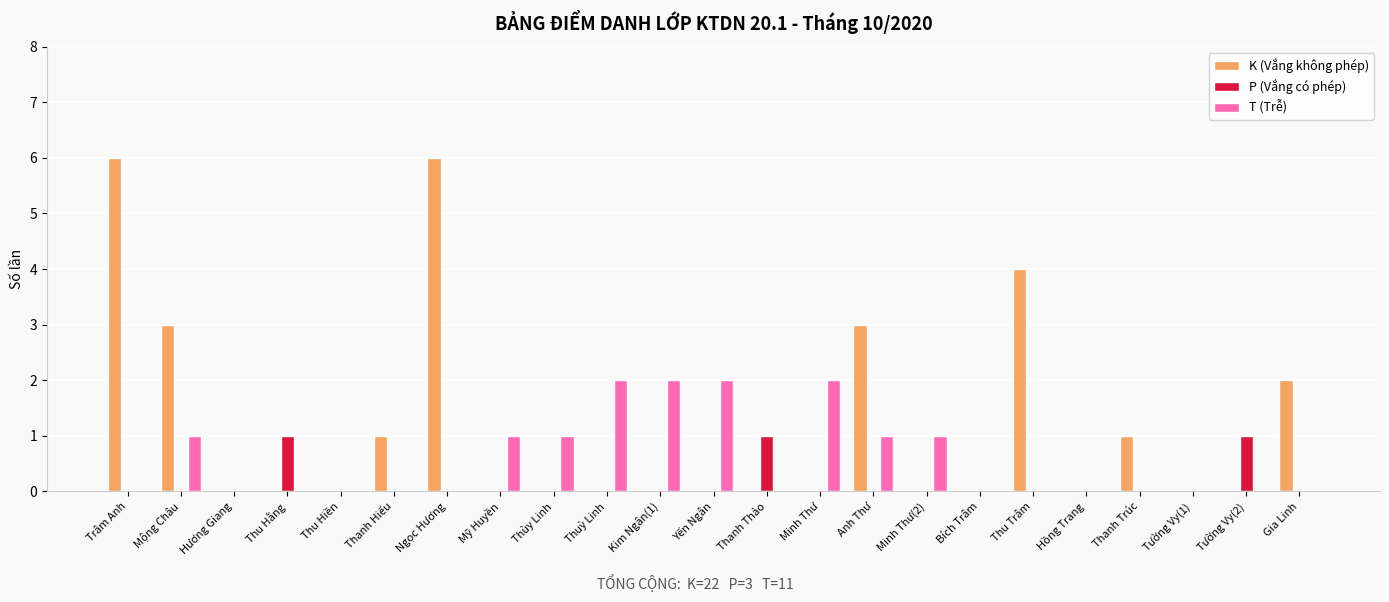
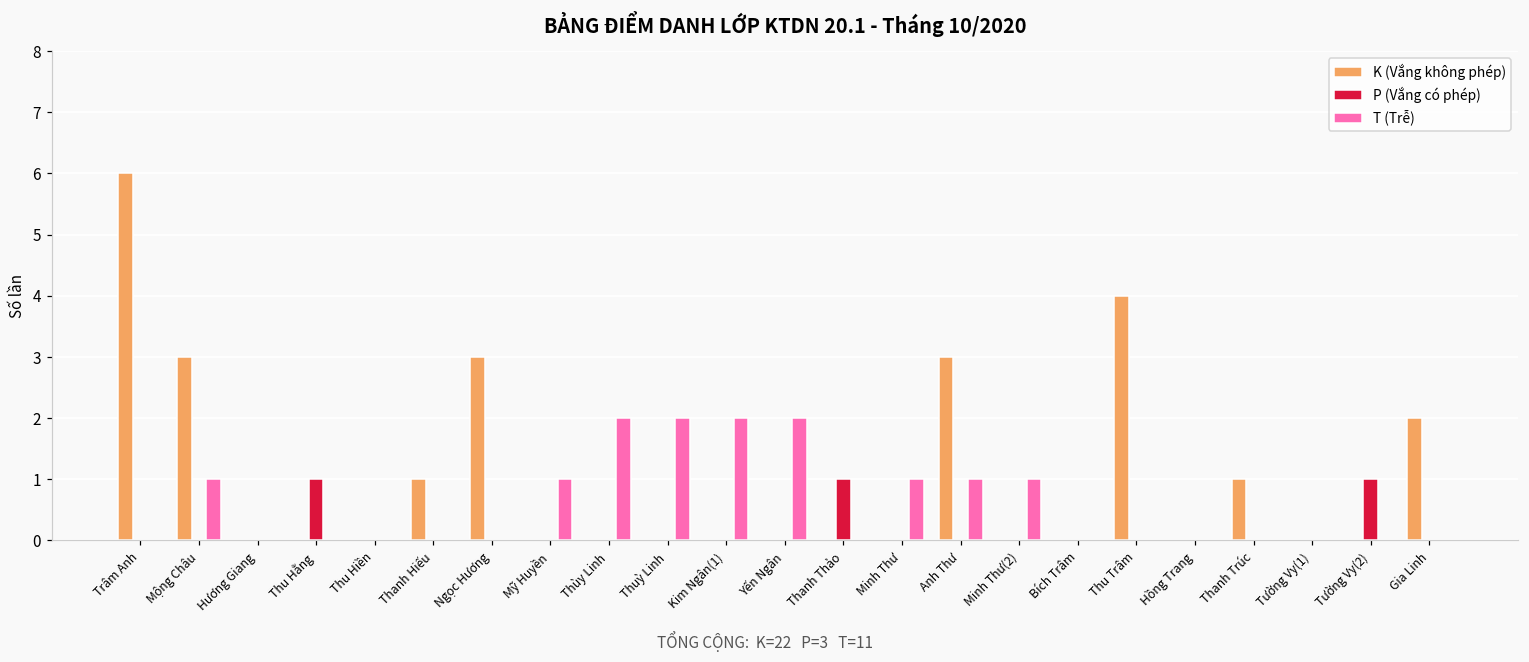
  {
    "K (Vắng không phép)": {
      "Trâm Anh": 6,
      "Mộng Châu": 3,
      "Hương Giang": 0,
      "Thu Hằng": 0,
      "Thu Hiền": 0,
      "Thanh Hiếu": 1,
-     "Ngọc Hương": 6,
+     "Ngọc Hương": 3,
      "Mỹ Huyền": 0,
      "Thùy Linh": 0,
      "Thuỳ Linh": 0,
      "Kim Ngân(1)": 0,
      "Yến Ngân": 0,
      "Thanh Thảo": 0,
      "Minh Thư": 0,
      "Anh Thư": 3,
      "Minh Thư(2)": 0,
      "Bích Trâm": 0,
      "Thu Trâm": 4,
      "Hồng Trang": 0,
      "Thanh Trúc": 1,
      "Tường Vy(1)": 0,
      "Tường Vy(2)": 0,
      "Gia Linh": 2
    },
    "P (Vắng có phép)": {
      "Trâm Anh": 0,
      "Mộng Châu": 0,
      "Hương Giang": 0,
      "Thu Hằng": 1,
      "Thu Hiền": 0,
      "Thanh Hiếu": 0,
      "Ngọc Hương": 0,
      "Mỹ Huyền": 0,
      "Thùy Linh": 0,
      "Thuỳ Linh": 0,
      "Kim Ngân(1)": 0,
      "Yến Ngân": 0,
      "Thanh Thảo": 1,
      "Minh Thư": 0,
      "Anh Thư": 0,
      "Minh Thư(2)": 0,
      "Bích Trâm": 0,
      "Thu Trâm": 0,
      "Hồng Trang": 0,
      "Thanh Trúc": 0,
      "Tường Vy(1)": 0,
      "Tường Vy(2)": 1,
      "Gia Linh": 0
    },
    "T (Trễ)": {
      "Trâm Anh": 0,
      "Mộng Châu": 1,
      "Hương Giang": 0,
      "Thu Hằng": 0,
      "Thu Hiền": 0,
      "Thanh Hiếu": 0,
      "Ngọc Hương": 0,
      "Mỹ Huyền": 1,
-     "Thùy Linh": 1,
+     "Thùy Linh": 2,
      "Thuỳ Linh": 2,
      "Kim Ngân(1)": 2,
      "Yến Ngân": 2,
      "Thanh Thảo": 0,
-     "Minh Thư": 2,
+     "Minh Thư": 1,
      "Anh Thư": 1,
      "Minh Thư(2)": 1,
      "Bích Trâm": 0,
      "Thu Trâm": 0,
      "Hồng Trang": 0,
      "Thanh Trúc": 0,
      "Tường Vy(1)": 0,
      "Tường Vy(2)": 0,
      "Gia Linh": 0
    }
  }
